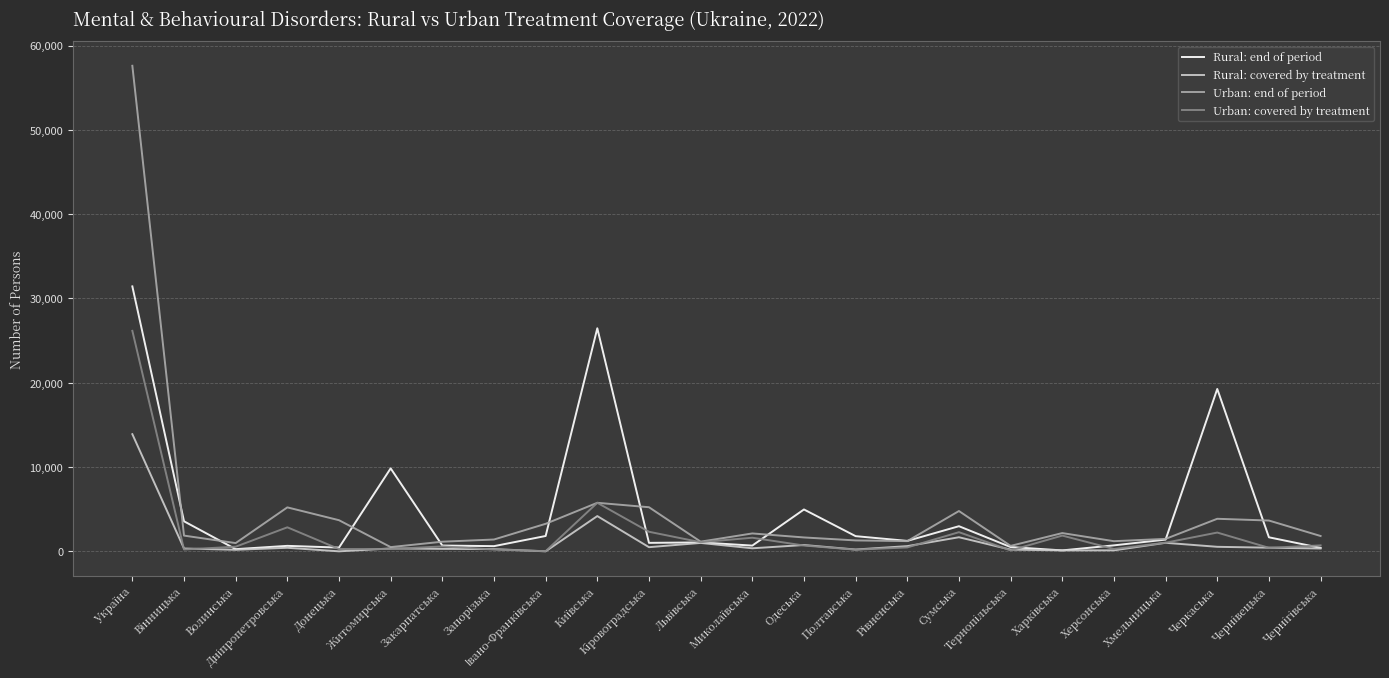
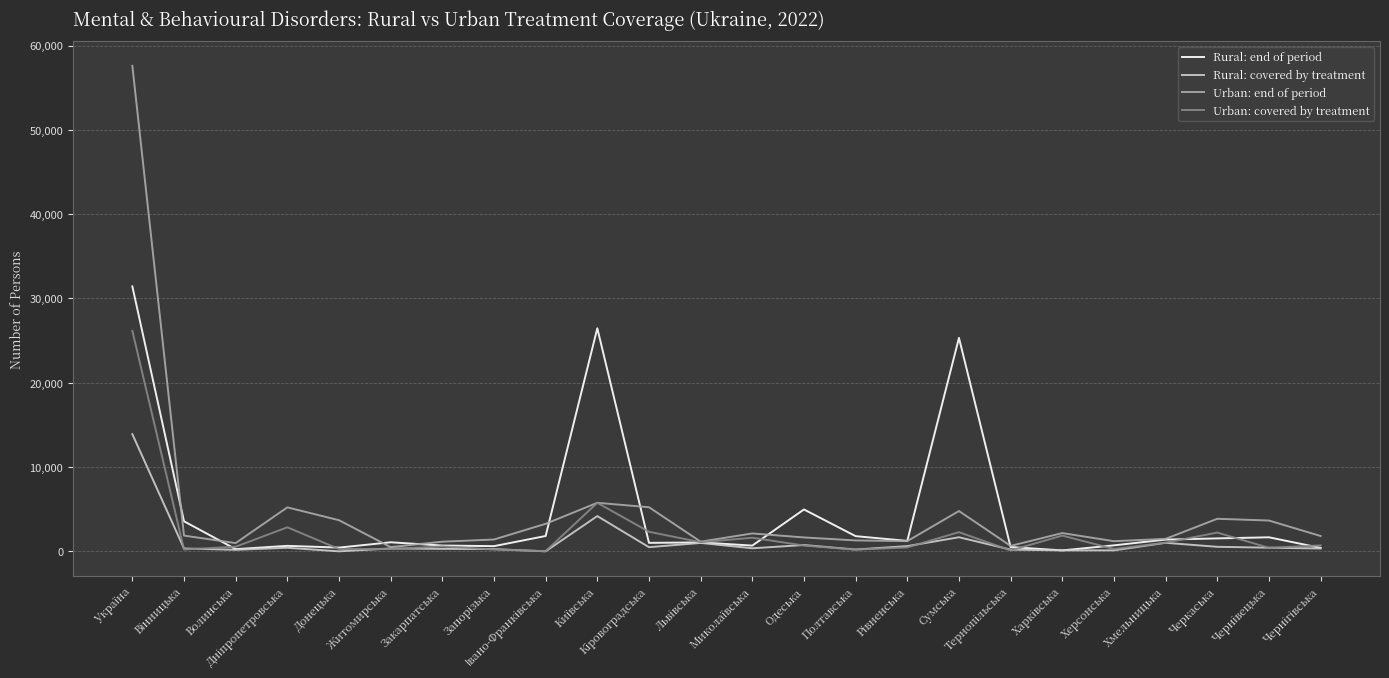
  {
    "Rural: end of period": {
      "Україна": "31,000",
      "Вінницька": "4,000",
-     "Житомирська": "10,000",
+     "Житомирська": "1,000",
      "Запорізька": "1,000",
      "Івано-Франківська": "2,000",
      "Київська": "26,000",
      "Кіровоградська": "1,000",
      "Миколаївська": "1,000",
      "Одеська": "5,000",
      "Полтавська": "2,000",
-     "Сумська": "3,000",
+     "Сумська": "25,000",
      "Херсонська": "1,000",
-     "Черкаська": "19,000",
+     "Черкаська": "2,000",
      "Чернівецька": "2,000"
    }
  }
